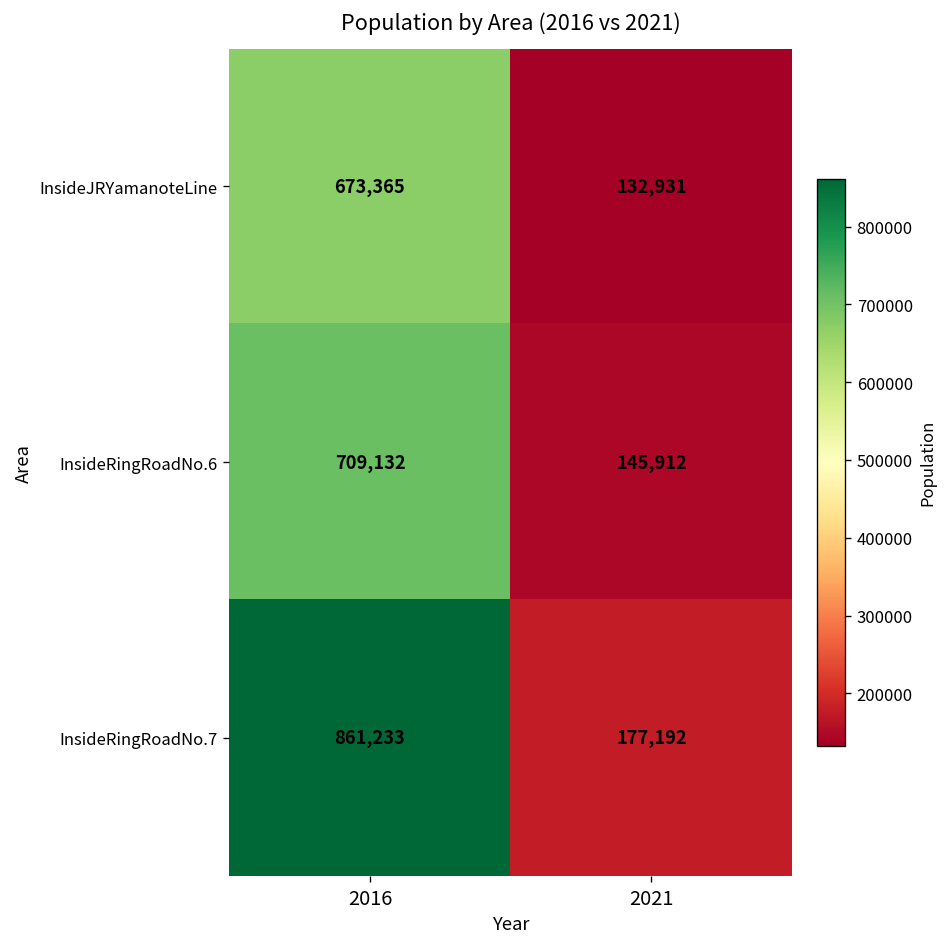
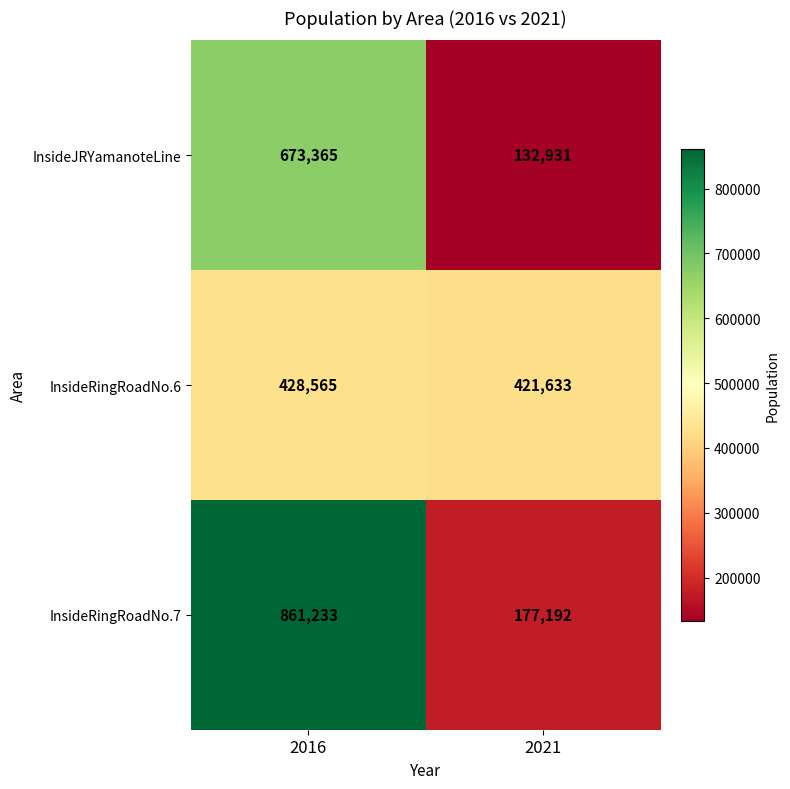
  {
    "InsideJRYamanoteLine": {
      "2016": "673,365",
      "2021": "132,931"
    },
    "InsideRingRoadNo.6": {
-     "2016": "709,132",
-     "2021": "145,912"
+     "2016": "428,565",
+     "2021": "421,633"
    },
    "InsideRingRoadNo.7": {
      "2016": "861,233",
      "2021": "177,192"
    }
  }
